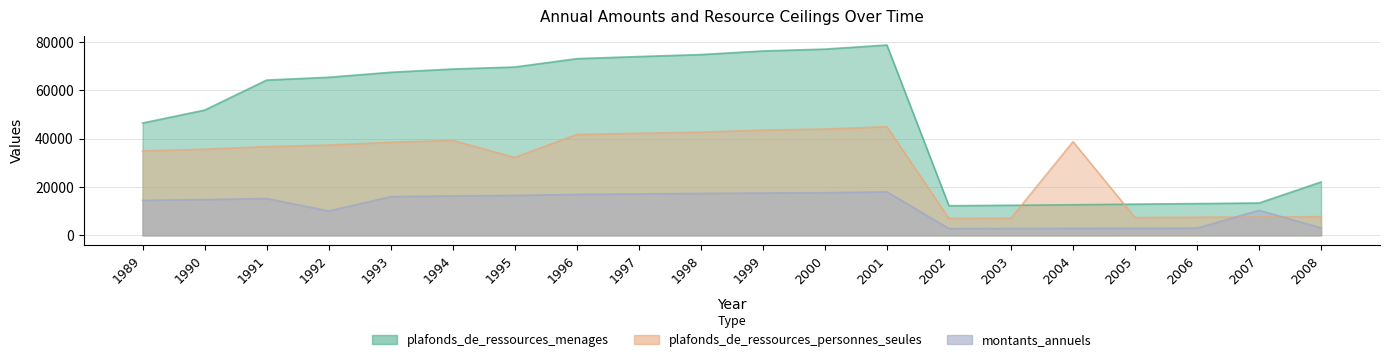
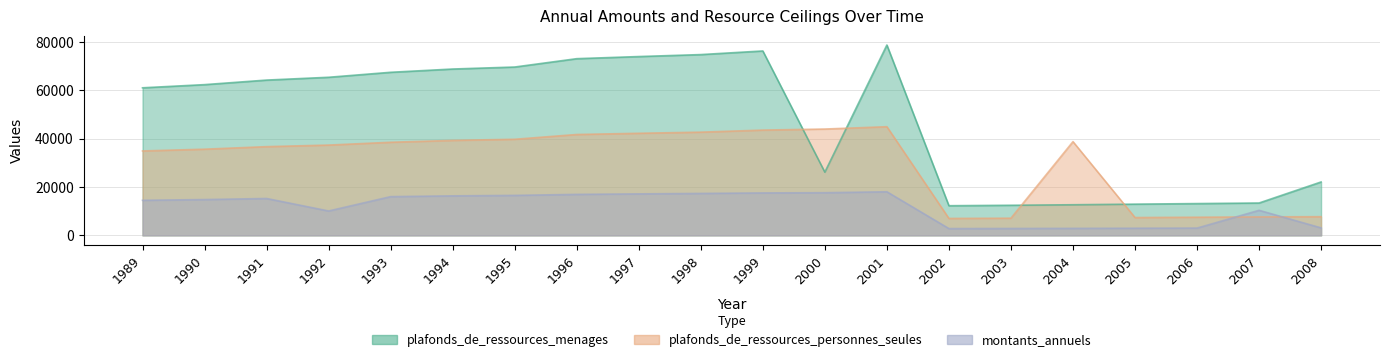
  {
    "plafonds_de_ressources_menages": {
-     "1989": 46000,
-     "1990": 52000,
+     "1989": 61000,
+     "1990": 62000,
      "1991": 64000,
      "1992": 65000,
      "1993": 67000,
      "1994": 69000,
      "1995": 70000,
      "1996": 73000,
      "1997": 74000,
      "1998": 75000,
      "1999": 76000,
-     "2000": 77000,
+     "2000": 26000,
      "2001": 79000,
      "2002": 12000,
      "2003": 12000,
      "2004": 13000,
      "2005": 13000,
      "2006": 13000,
      "2007": 13000,
      "2008": 22000
    },
    "plafonds_de_ressources_personnes_seules": {
      "1989": 35000,
      "1990": 36000,
      "1991": 37000,
      "1992": 37000,
      "1993": 38000,
      "1994": 39000,
-     "1995": 32000,
+     "1995": 40000,
      "1996": 42000,
      "1997": 42000,
      "1998": 43000,
      "1999": 44000,
      "2000": 44000,
      "2001": 45000,
      "2002": 7000,
      "2003": 7000,
      "2004": 39000,
      "2005": 7000,
      "2006": 8000,
      "2007": 8000,
      "2008": 8000
    },
    "montants_annuels": {
      "1989": 14000,
      "1990": 15000,
      "1991": 15000,
      "1992": 10000,
      "1993": 16000,
      "1994": 16000,
      "1995": 17000,
      "1996": 17000,
      "1997": 17000,
      "1998": 17000,
      "1999": 18000,
      "2000": 18000,
      "2001": 18000,
      "2002": 3000,
      "2003": 3000,
      "2004": 3000,
      "2005": 3000,
      "2006": 3000,
      "2007": 10000,
      "2008": 3000
    }
  }
